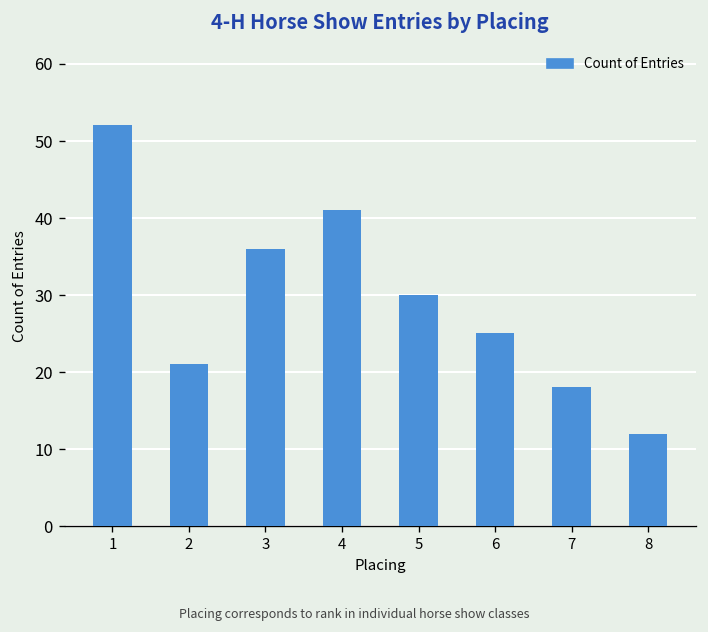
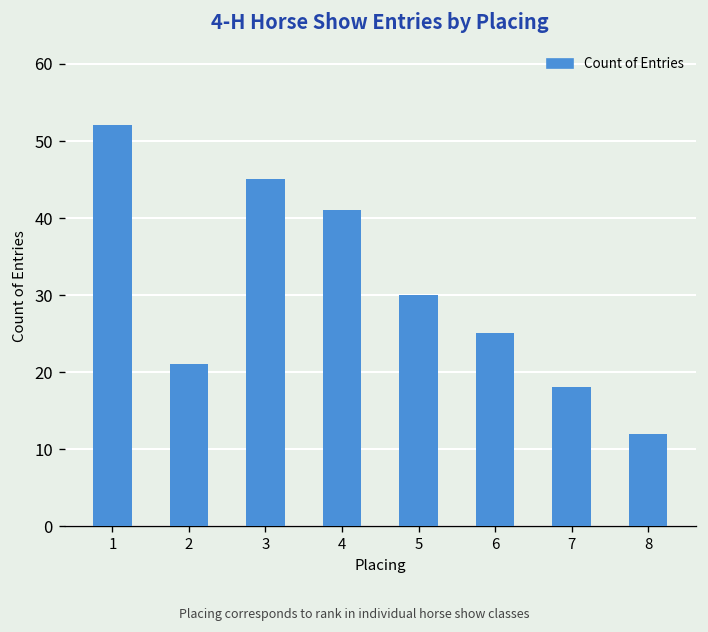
  {
    "1": 52,
    "2": 21,
-   "3": 36,
+   "3": 45,
    "4": 41,
    "5": 30,
    "6": 25,
    "7": 18,
    "8": 12
  }
